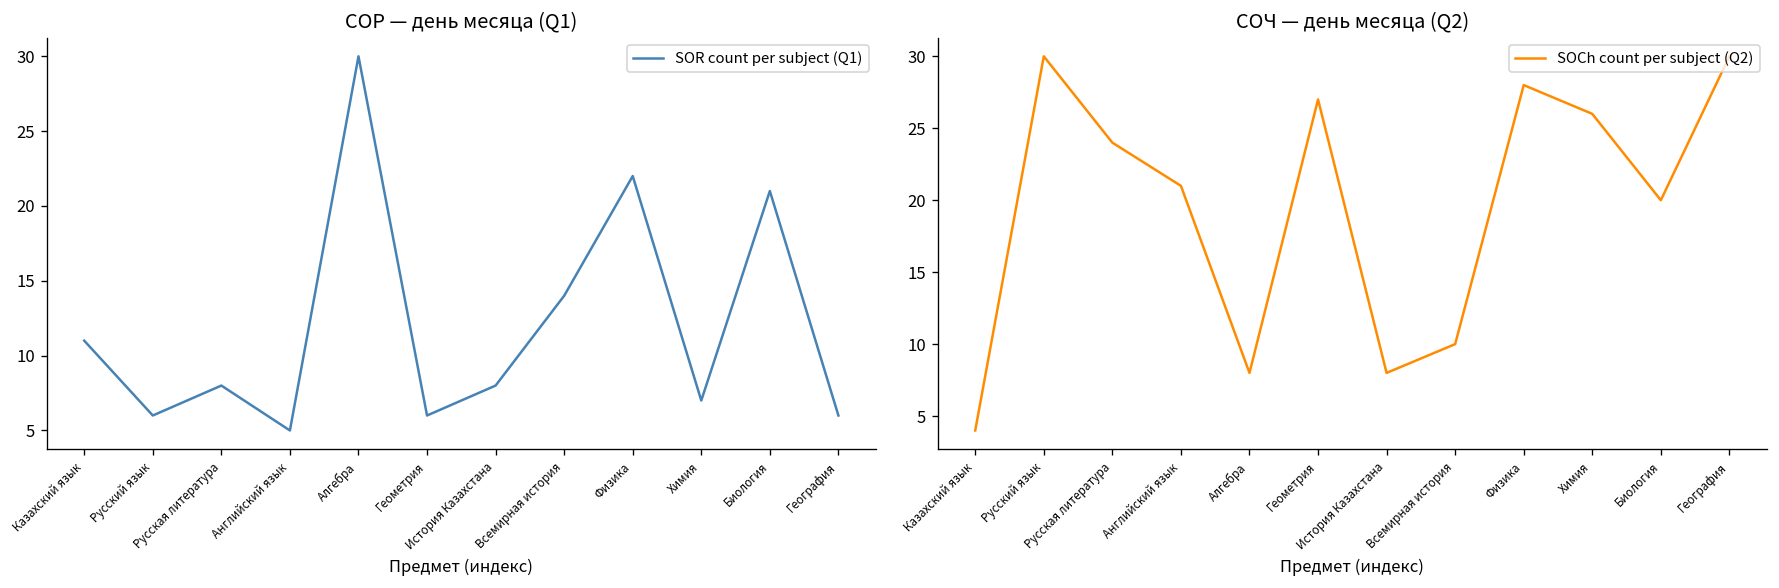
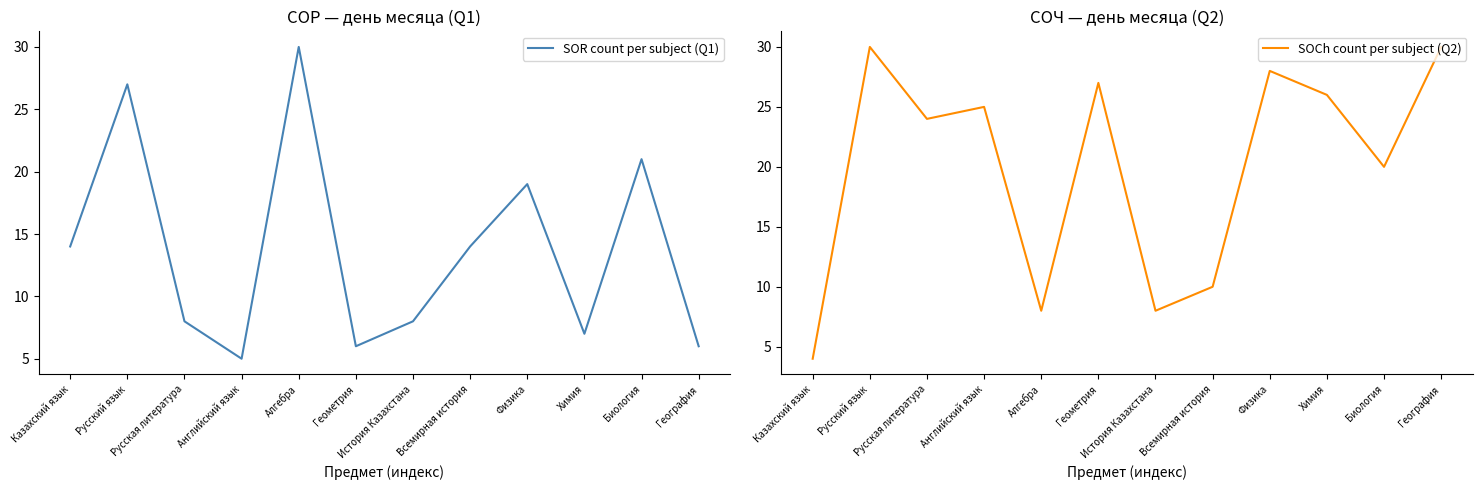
  {
    "СОР — день месяца (Q1)": {
-     "Казахский язык": 11,
-     "Русский язык": 6,
+     "Казахский язык": 14,
+     "Русский язык": 27,
      "Русская литература": 8,
      "Английский язык": 5,
      "Алгебра": 30,
      "Геометрия": 6,
      "История Казахстана": 8,
      "Всемирная история": 14,
-     "Физика": 22,
+     "Физика": 19,
      "Химия": 7,
      "Биология": 21,
      "География": 6
    },
    "СОЧ — день месяца (Q2)": {
      "Казахский язык": 4,
      "Русский язык": 30,
      "Русская литература": 24,
-     "Английский язык": 21,
+     "Английский язык": 25,
      "Алгебра": 8,
      "Геометрия": 27,
      "История Казахстана": 8,
      "Всемирная история": 10,
      "Физика": 28,
      "Химия": 26,
      "Биология": 20
    }
  }
